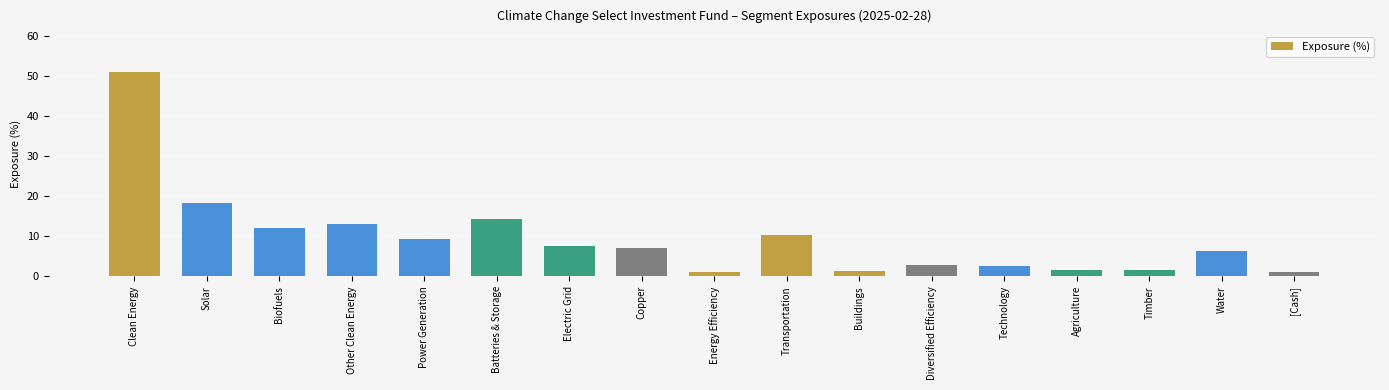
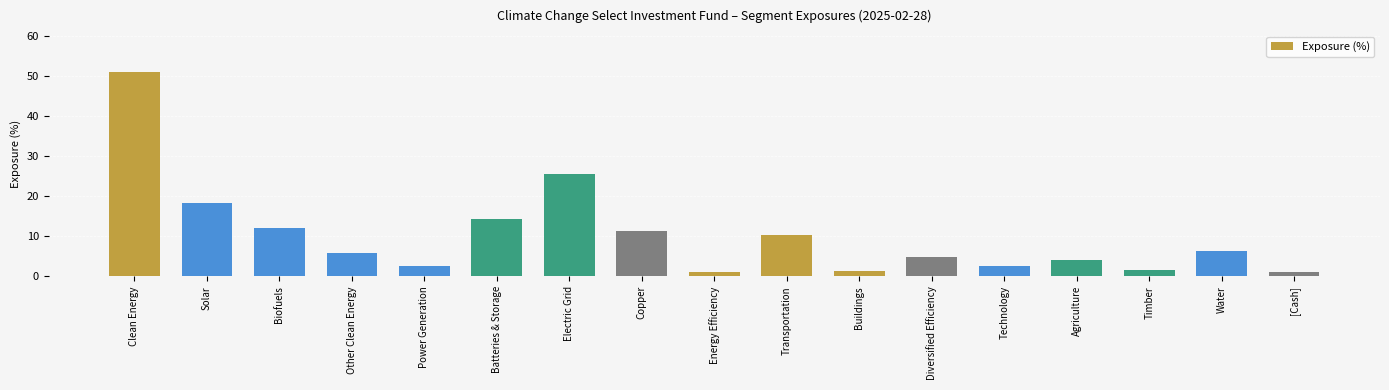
  {
    "Clean Energy": 51,
    "Solar": 18,
    "Biofuels": 12,
-   "Other Clean Energy": 13,
-   "Power Generation": 9,
+   "Other Clean Energy": 6,
+   "Power Generation": 3,
    "Batteries & Storage": 14,
-   "Electric Grid": 8,
-   "Copper": 7,
+   "Electric Grid": 25,
+   "Copper": 11,
    "Energy Efficiency": 1,
    "Transportation": 10,
    "Buildings": 1,
-   "Diversified Efficiency": 3,
+   "Diversified Efficiency": 5,
    "Technology": 3,
-   "Agriculture": 2,
+   "Agriculture": 4,
    "Timber": 1,
    "Water": 6,
    "[Cash]": 1
  }
